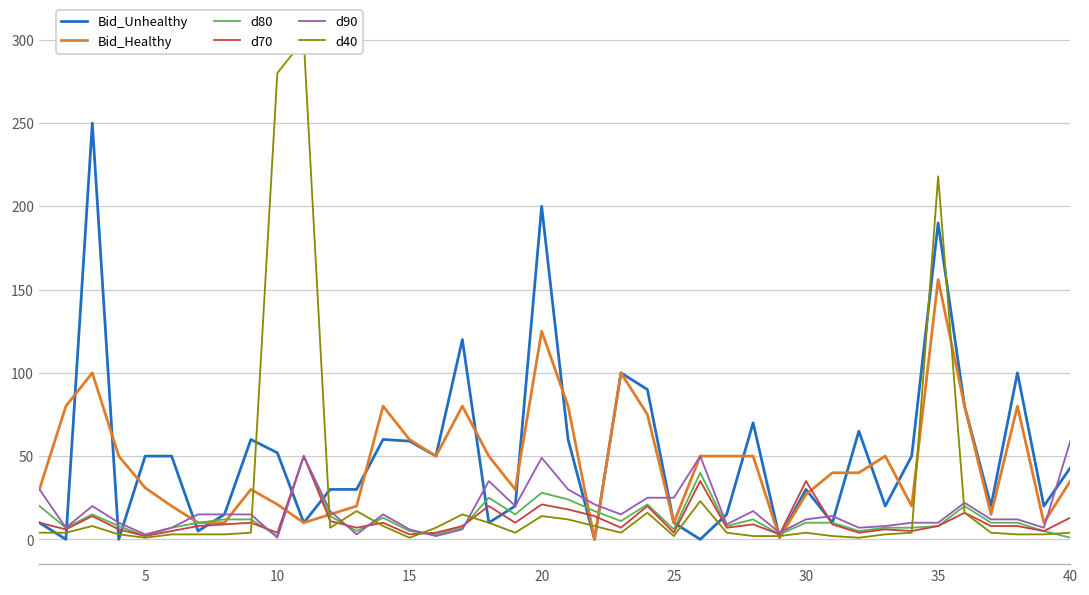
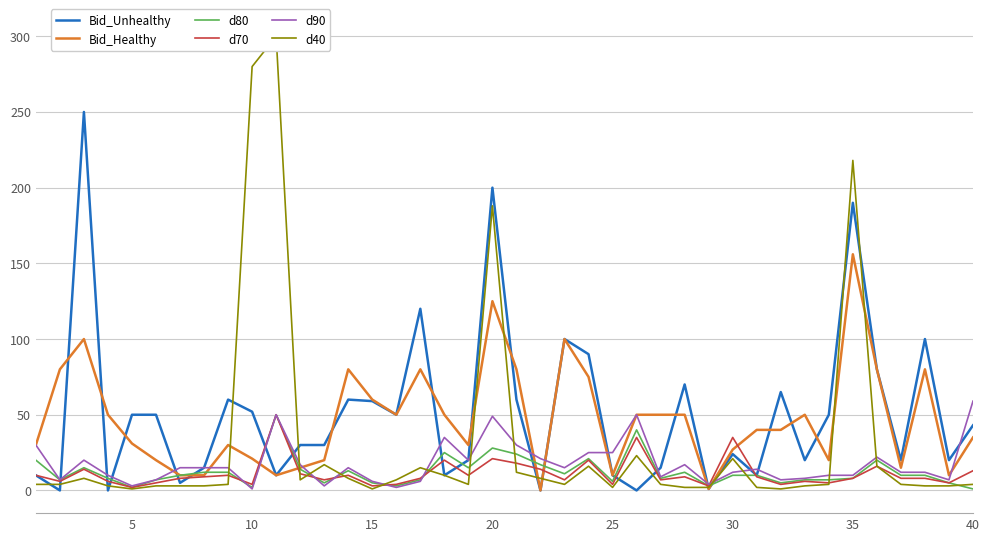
  {
    "Bid_Unhealthy": {
      "5": 50,
      "10": 52,
      "20": 200,
-     "30": 30,
+     "30": 24,
      "35": 190,
      "40": 43
    },
    "Bid_Healthy": {
      "5": 31,
      "10": 21,
      "20": 125,
      "30": 27,
      "35": 156,
      "40": 35
    },
    "d80": {
      "20": 28,
      "25": 6,
      "30": 10,
      "40": 1
    },
    "d70": {
      "10": 4,
      "15": 3,
      "20": 21,
      "25": 4,
      "30": 35,
      "40": 13
    },
    "d90": {
      "20": 49,
      "25": 25,
      "30": 12,
      "35": 10,
      "40": 59
    },
    "d40": {
      "10": 280,
      "15": 1,
-     "20": 14,
+     "20": 188,
      "25": 2,
-     "30": 4,
+     "30": 21,
      "35": 218,
      "40": 4
    }
  }
